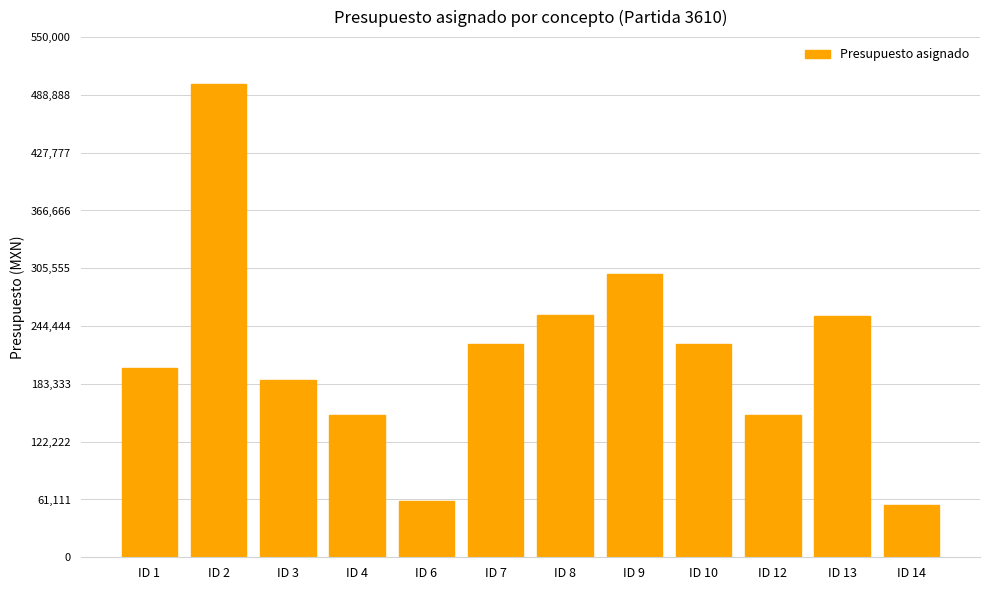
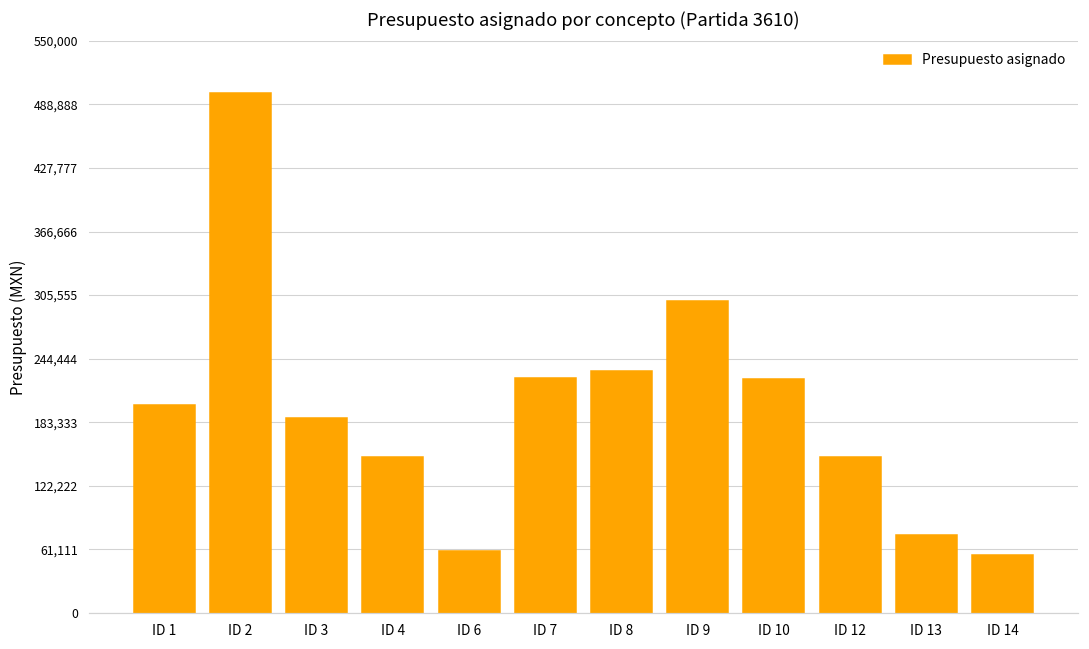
  {
    "ID 1": "200,000",
    "ID 2": "500,000",
    "ID 3": "190,000",
    "ID 4": "150,000",
    "ID 6": "60,000",
    "ID 7": "230,000",
-   "ID 8": "260,000",
+   "ID 8": "230,000",
    "ID 9": "300,000",
    "ID 10": "230,000",
    "ID 12": "150,000",
-   "ID 13": "260,000",
+   "ID 13": "80,000",
    "ID 14": "60,000"
  }
